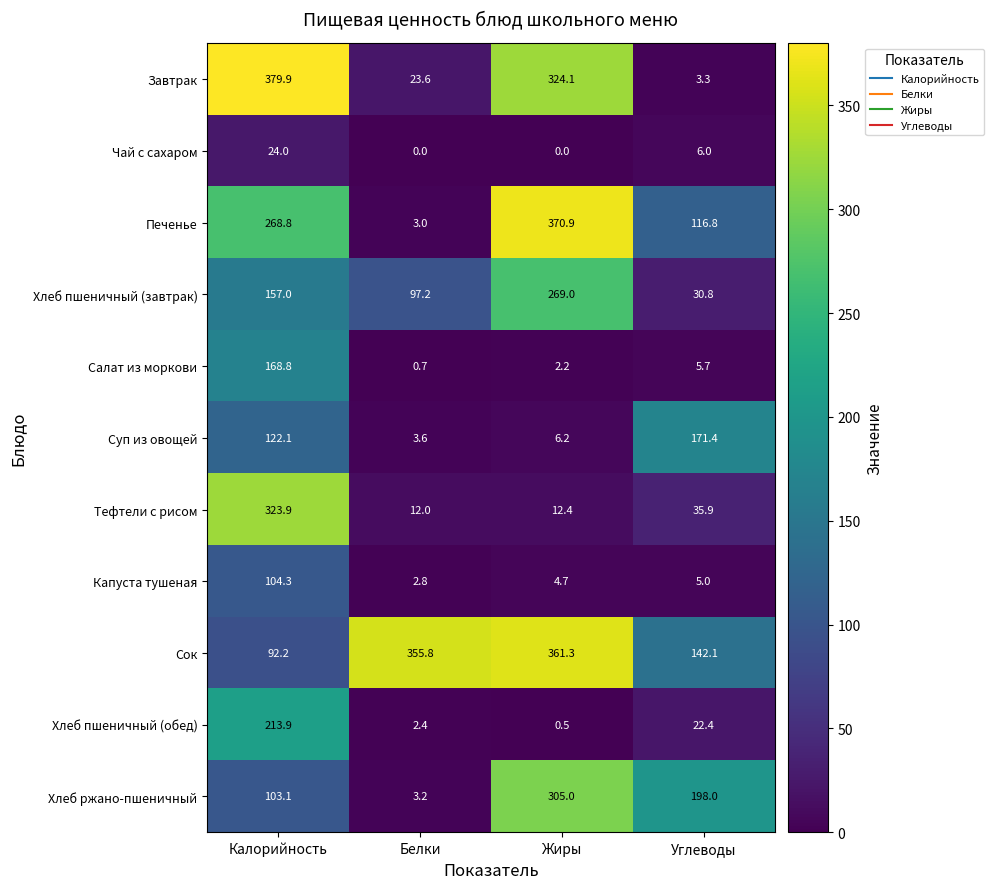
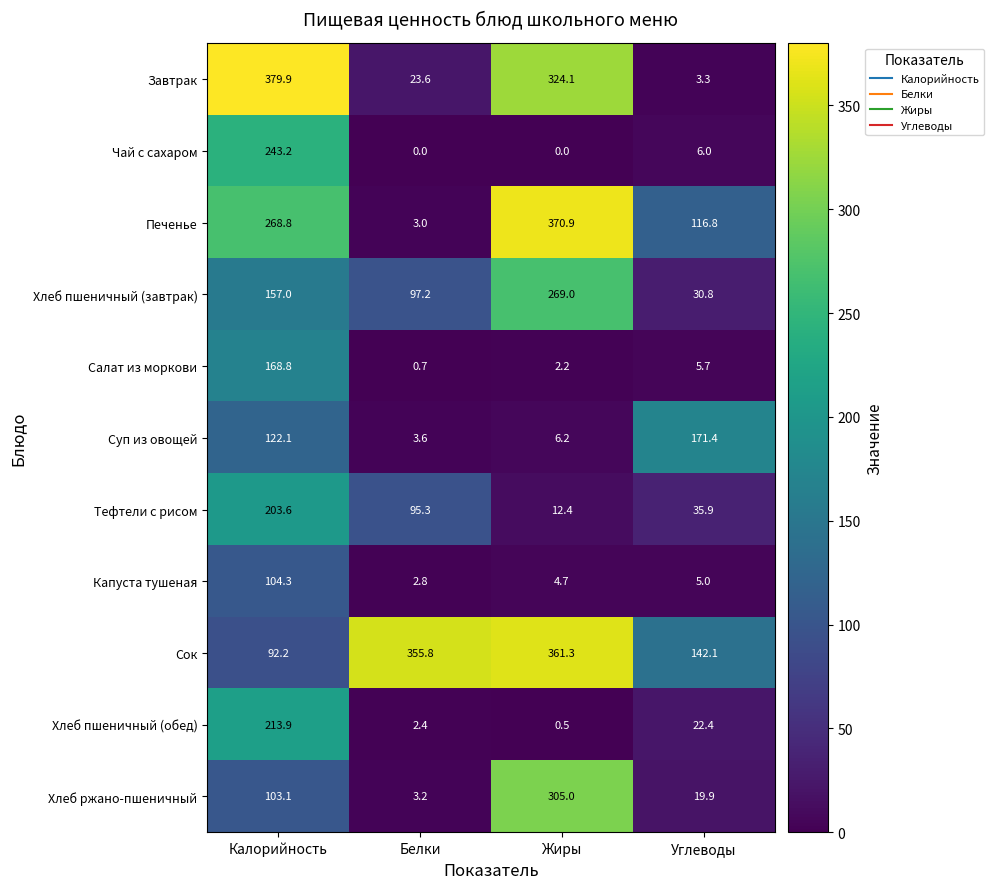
  {
    "Завтрак": {
      "Калорийность": 379.9,
      "Белки": 23.6,
      "Жиры": 324.1,
      "Углеводы": 3.3
    },
    "Чай с сахаром": {
-     "Калорийность": 24.0,
+     "Калорийность": 243.2,
      "Белки": 0.0,
      "Жиры": 0.0,
      "Углеводы": 6.0
    },
    "Печенье": {
      "Калорийность": 268.8,
      "Белки": 3.0,
      "Жиры": 370.9,
      "Углеводы": 116.8
    },
    "Хлеб пшеничный (завтрак)": {
      "Калорийность": 157.0,
      "Белки": 97.2,
      "Жиры": 269.0,
      "Углеводы": 30.8
    },
    "Салат из моркови": {
      "Калорийность": 168.8,
      "Белки": 0.7,
      "Жиры": 2.2,
      "Углеводы": 5.7
    },
    "Суп из овощей": {
      "Калорийность": 122.1,
      "Белки": 3.6,
      "Жиры": 6.2,
      "Углеводы": 171.4
    },
    "Тефтели с рисом": {
-     "Калорийность": 323.9,
-     "Белки": 12.0,
+     "Калорийность": 203.6,
+     "Белки": 95.3,
      "Жиры": 12.4,
      "Углеводы": 35.9
    },
    "Капуста тушеная": {
      "Калорийность": 104.3,
      "Белки": 2.8,
      "Жиры": 4.7,
      "Углеводы": 5.0
    },
    "Сок": {
      "Калорийность": 92.2,
      "Белки": 355.8,
      "Жиры": 361.3,
      "Углеводы": 142.1
    },
    "Хлеб пшеничный (обед)": {
      "Калорийность": 213.9,
      "Белки": 2.4,
      "Жиры": 0.5,
      "Углеводы": 22.4
    },
    "Хлеб ржано-пшеничный": {
      "Калорийность": 103.1,
      "Белки": 3.2,
      "Жиры": 305.0,
-     "Углеводы": 198.0
+     "Углеводы": 19.9
    }
  }
